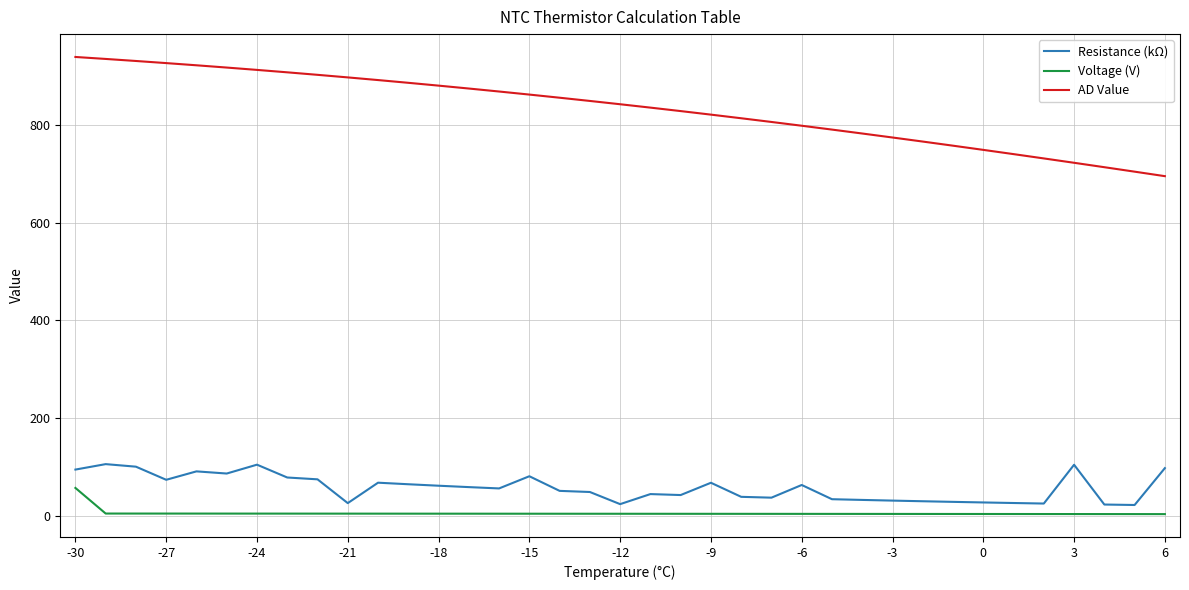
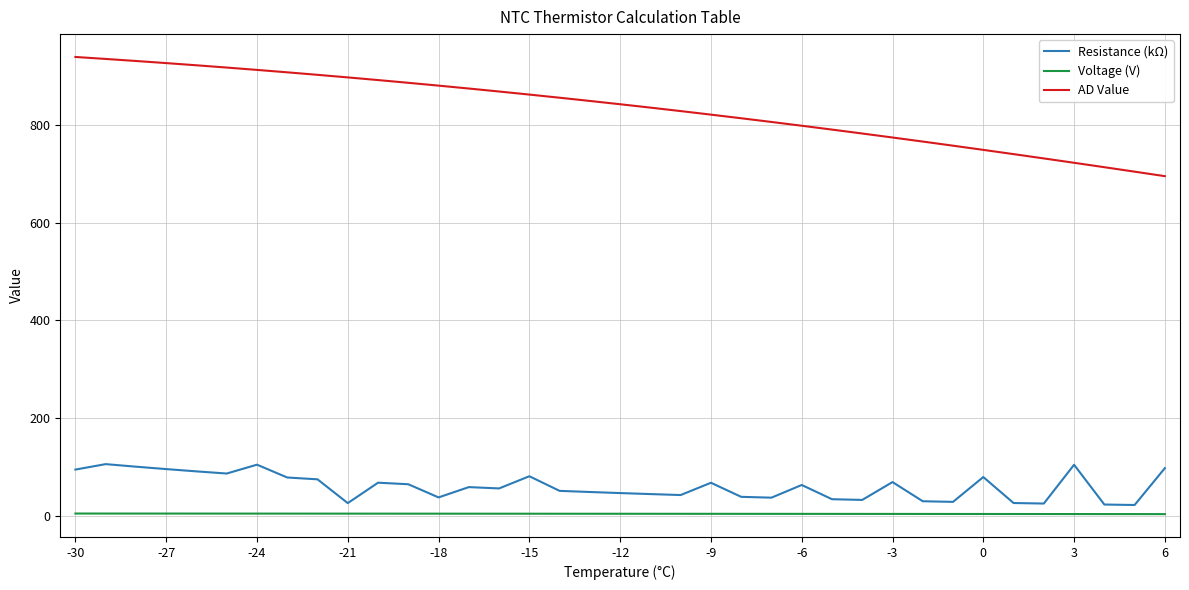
  {
    "Resistance (kΩ)": {
      "-30": 90,
-     "-27": 70,
+     "-27": 100,
      "-24": 100,
      "-21": 30,
-     "-18": 60,
+     "-18": 40,
      "-15": 80,
-     "-12": 20,
+     "-12": 50,
      "-9": 70,
      "-6": 60,
-     "-3": 30,
-     "0": 30,
+     "-3": 70,
+     "0": 80,
      "3": 100,
      "6": 100
    },
    "Voltage (V)": {
-     "-30": 60,
+     "-30": 0,
      "-27": 0,
      "-24": 0,
      "-21": 0,
      "-18": 0,
      "-15": 0,
      "-12": 0,
      "-9": 0,
      "-6": 0,
      "-3": 0,
      "0": 0,
      "3": 0,
      "6": 0
    },
    "AD Value": {
      "-30": 940,
      "-27": 930,
      "-24": 910,
      "-21": 900,
      "-18": 880,
      "-15": 860,
      "-12": 840,
      "-9": 820,
      "-6": 800,
      "-3": 770,
      "0": 750,
      "3": 720,
      "6": 700
    }
  }
